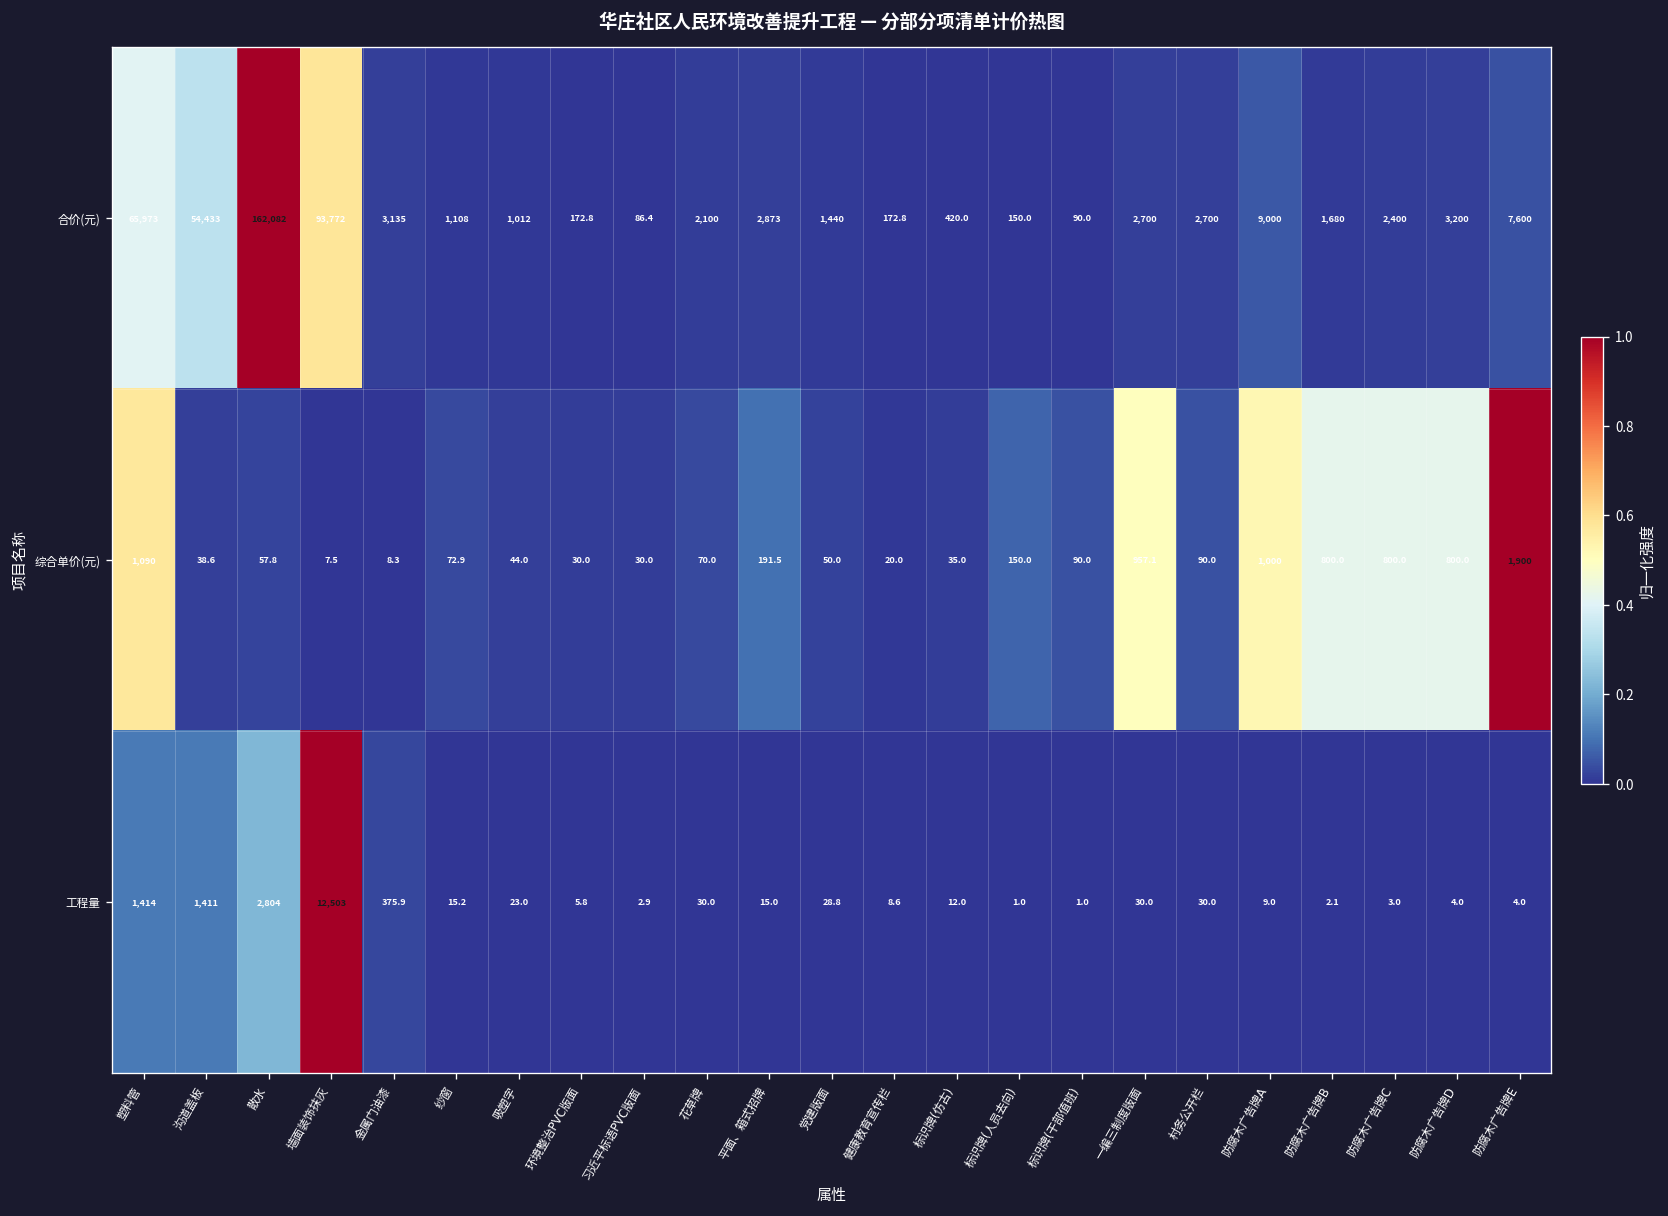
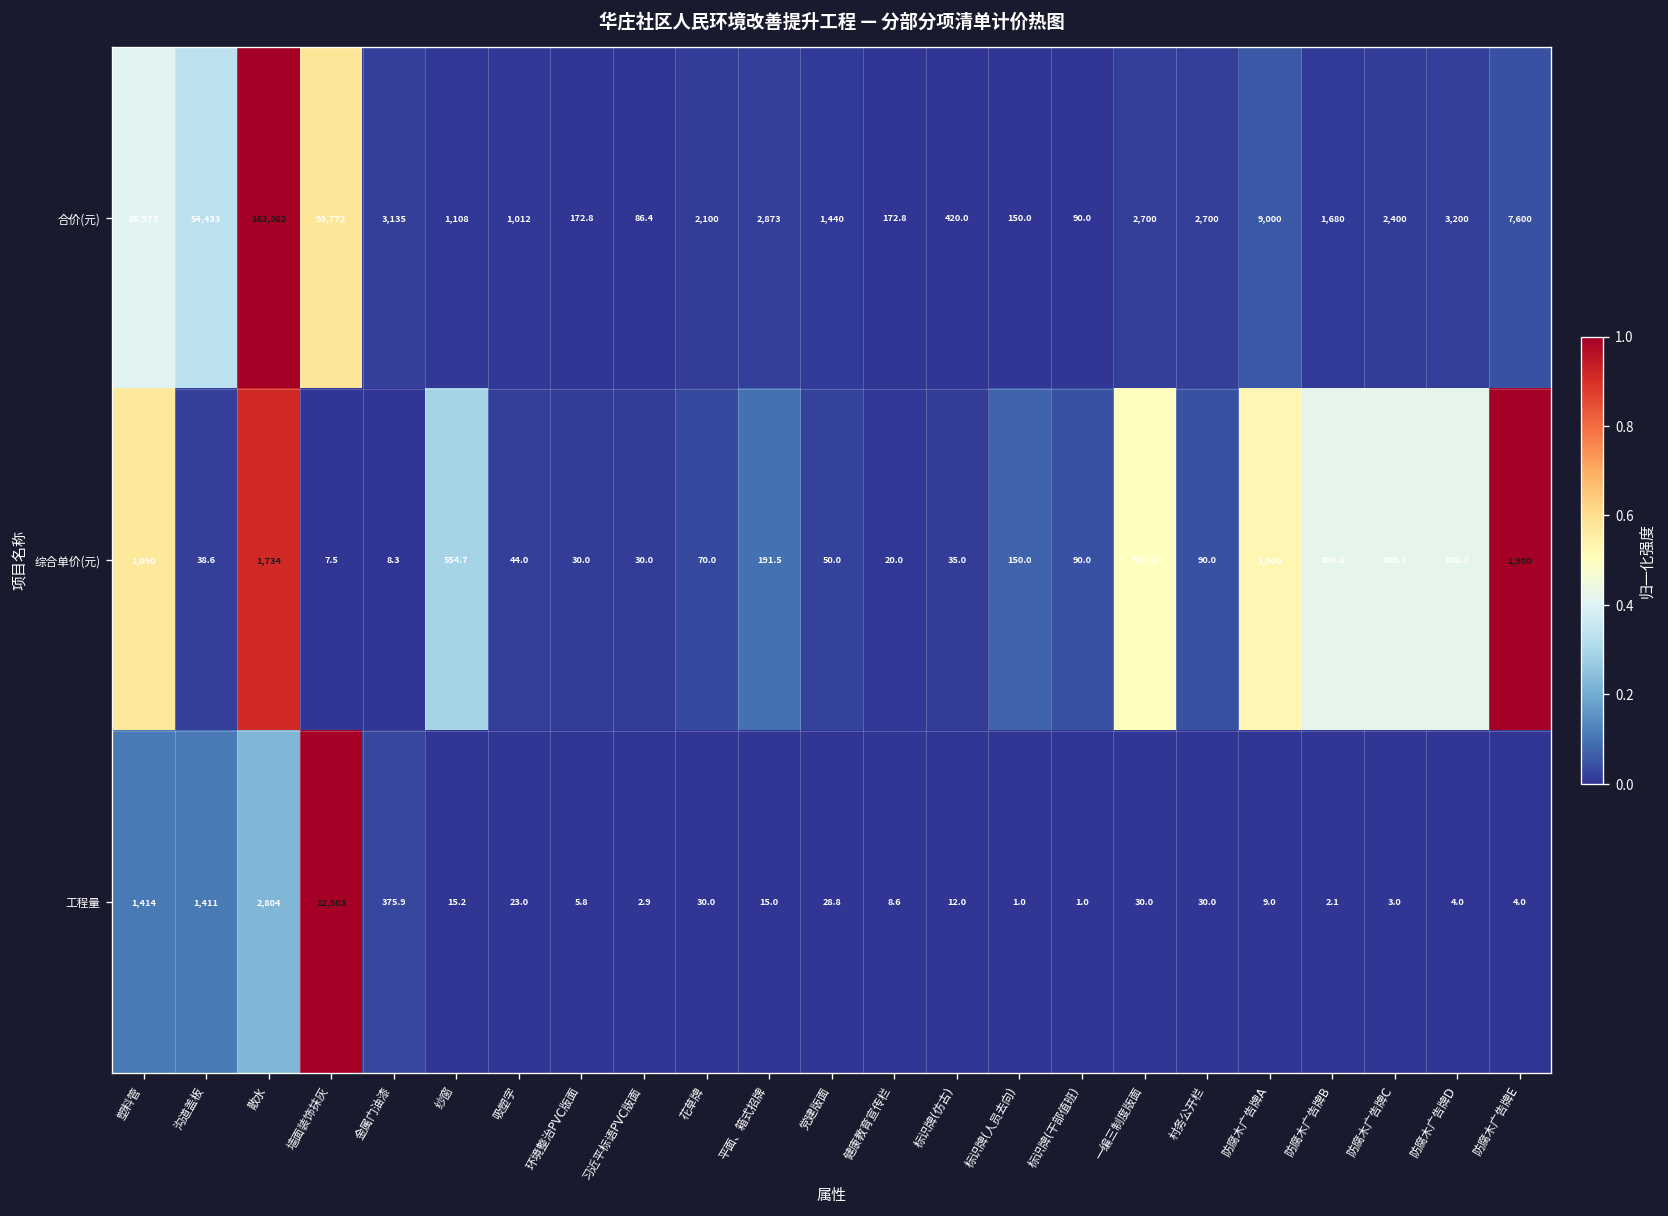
  {
    "合价(元)": {
      "沟道盖板": "54,433",
      "散水": "162,082",
      "墙面装饰抹灰": "93,772",
      "金属门油漆": "3,135",
      "纱窗": "1,108",
      "吸塑字": "1,012",
      "环境整治PVC版面": "172.8",
      "习近平标语PVC版面": "86.4",
      "花草牌": "2,100",
      "平面、箱式招牌": "2,873",
      "党建版面": "1,440",
      "健康教育宣传栏": "172.8",
      "标识牌(仿古)": "420.0",
      "标识牌(人员去向)": "150.0",
      "标识牌(干部值班)": "90.0",
      "一编三制度版面": "2,700",
      "村务公开栏": "2,700",
      "防腐木广告牌A": "9,000",
      "防腐木广告牌B": "1,680",
      "防腐木广告牌C": "2,400",
      "防腐木广告牌D": "3,200",
      "防腐木广告牌E": "7,600"
    },
    "综合单价(元)": {
      "塑料管": "1,090",
      "沟道盖板": "38.6",
-     "散水": "57.8",
+     "散水": "1,734",
      "墙面装饰抹灰": "7.5",
      "金属门油漆": "8.3",
-     "纱窗": "72.9",
+     "纱窗": "554.7",
      "吸塑字": "44.0",
      "环境整治PVC版面": "30.0",
      "习近平标语PVC版面": "30.0",
      "花草牌": "70.0",
      "平面、箱式招牌": "191.5",
      "党建版面": "50.0",
      "健康教育宣传栏": "20.0",
      "标识牌(仿古)": "35.0",
      "标识牌(人员去向)": "150.0",
      "标识牌(干部值班)": "90.0",
      "一编三制度版面": "957.1",
      "村务公开栏": "90.0",
      "防腐木广告牌A": "1,000",
      "防腐木广告牌E": "1,900"
    },
    "工程量": {
      "塑料管": "1,414",
      "沟道盖板": "1,411",
      "散水": "2,804",
      "墙面装饰抹灰": "12,503",
      "金属门油漆": "375.9",
      "纱窗": "15.2",
      "吸塑字": "23.0",
      "环境整治PVC版面": "5.8",
      "习近平标语PVC版面": "2.9",
      "花草牌": "30.0",
      "平面、箱式招牌": "15.0",
      "党建版面": "28.8",
      "健康教育宣传栏": "8.6",
      "标识牌(仿古)": "12.0",
      "标识牌(人员去向)": "1.0",
      "标识牌(干部值班)": "1.0",
      "一编三制度版面": "30.0",
      "村务公开栏": "30.0",
      "防腐木广告牌A": "9.0",
      "防腐木广告牌B": "2.1",
      "防腐木广告牌C": "3.0",
      "防腐木广告牌D": "4.0",
      "防腐木广告牌E": "4.0"
    }
  }
